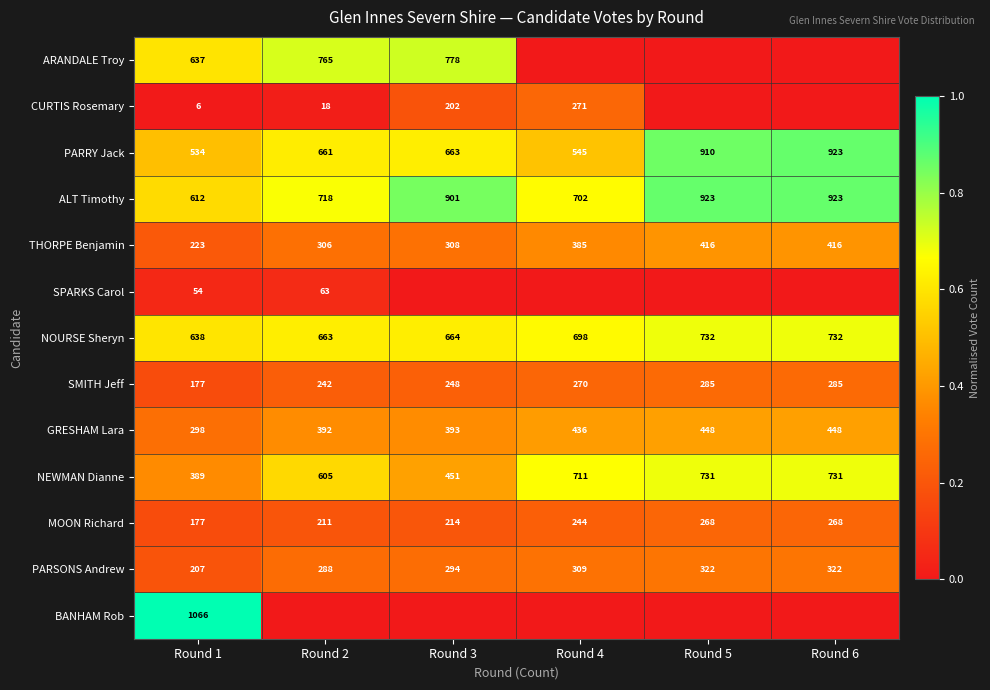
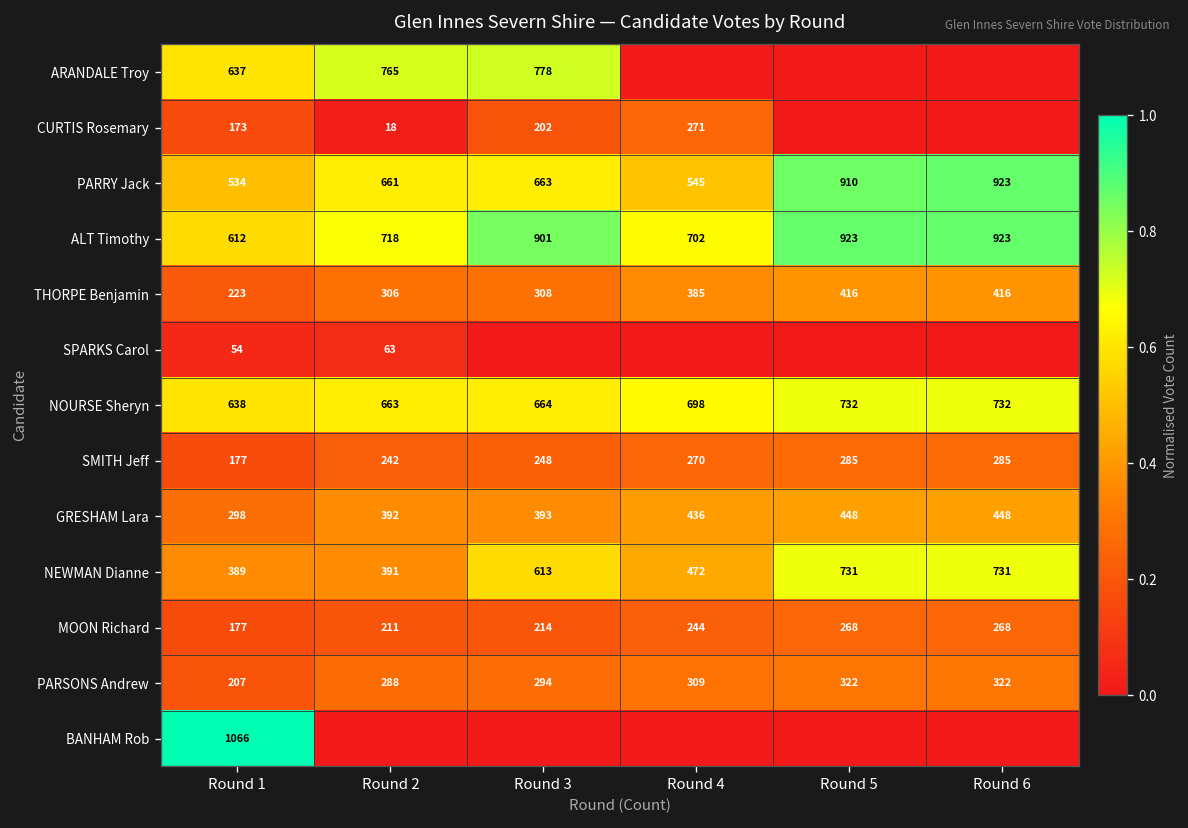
  {
    "ARANDALE Troy": {
      "Round 1": 637,
      "Round 2": 765,
      "Round 3": 778
    },
    "CURTIS Rosemary": {
-     "Round 1": 6,
+     "Round 1": 173,
      "Round 2": 18,
      "Round 3": 202,
      "Round 4": 271
    },
    "PARRY Jack": {
      "Round 1": 534,
      "Round 2": 661,
      "Round 3": 663,
      "Round 4": 545,
      "Round 5": 910,
      "Round 6": 923
    },
    "ALT Timothy": {
      "Round 1": 612,
      "Round 2": 718,
      "Round 3": 901,
      "Round 4": 702,
      "Round 5": 923,
      "Round 6": 923
    },
    "THORPE Benjamin": {
      "Round 1": 223,
      "Round 2": 306,
      "Round 3": 308,
      "Round 4": 385,
      "Round 5": 416,
      "Round 6": 416
    },
    "SPARKS Carol": {
      "Round 1": 54,
      "Round 2": 63
    },
    "NOURSE Sheryn": {
      "Round 1": 638,
      "Round 2": 663,
      "Round 3": 664,
      "Round 4": 698,
      "Round 5": 732,
      "Round 6": 732
    },
    "SMITH Jeff": {
      "Round 1": 177,
      "Round 2": 242,
      "Round 3": 248,
      "Round 4": 270,
      "Round 5": 285,
      "Round 6": 285
    },
    "GRESHAM Lara": {
      "Round 1": 298,
      "Round 2": 392,
      "Round 3": 393,
      "Round 4": 436,
      "Round 5": 448,
      "Round 6": 448
    },
    "NEWMAN Dianne": {
      "Round 1": 389,
-     "Round 2": 605,
-     "Round 3": 451,
-     "Round 4": 711,
+     "Round 2": 391,
+     "Round 3": 613,
+     "Round 4": 472,
      "Round 5": 731,
      "Round 6": 731
    },
    "MOON Richard": {
      "Round 1": 177,
      "Round 2": 211,
      "Round 3": 214,
      "Round 4": 244,
      "Round 5": 268,
      "Round 6": 268
    },
    "PARSONS Andrew": {
      "Round 1": 207,
      "Round 2": 288,
      "Round 3": 294,
      "Round 4": 309,
      "Round 5": 322,
      "Round 6": 322
    },
    "BANHAM Rob": {
      "Round 1": 1066
    }
  }
